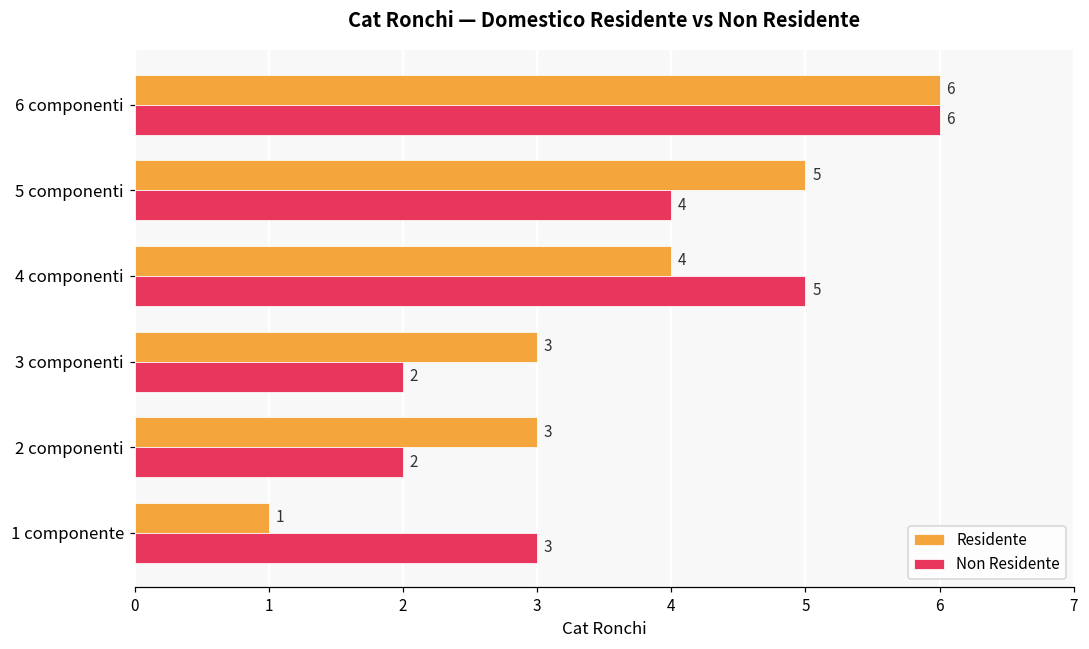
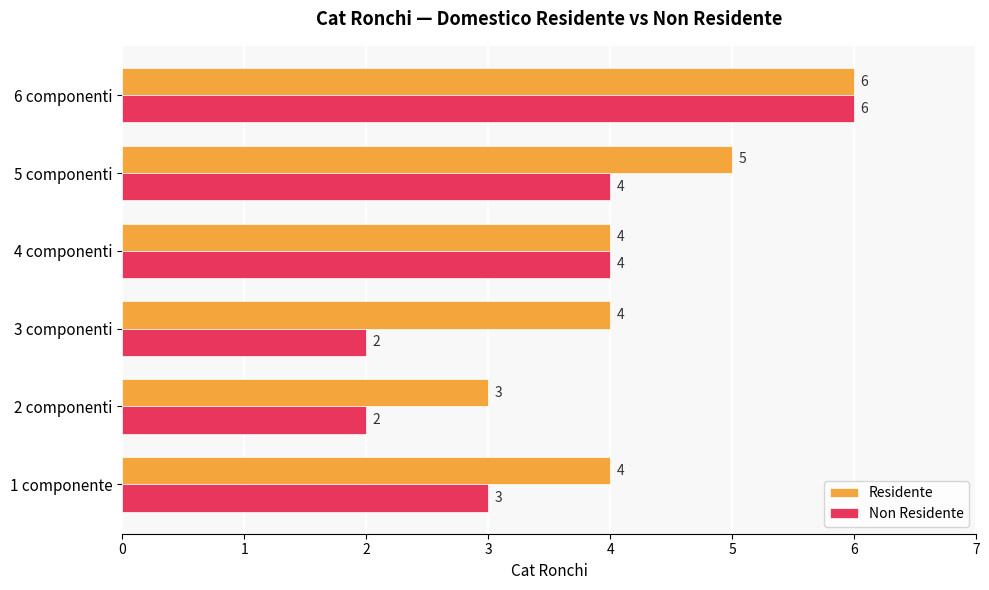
  {
    "Residente": {
      "6 componenti": 6,
      "5 componenti": 5,
      "4 componenti": 4,
-     "3 componenti": 3,
+     "3 componenti": 4,
      "2 componenti": 3,
-     "1 componente": 1
+     "1 componente": 4
    },
    "Non Residente": {
      "6 componenti": 6,
      "5 componenti": 4,
-     "4 componenti": 5,
+     "4 componenti": 4,
      "3 componenti": 2,
      "2 componenti": 2,
      "1 componente": 3
    }
  }
